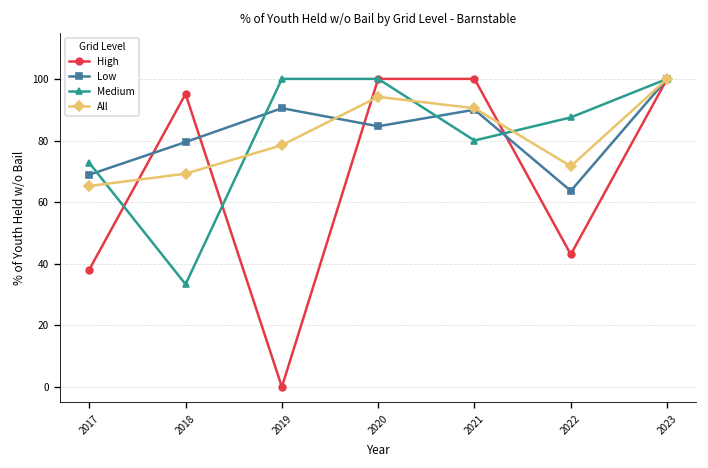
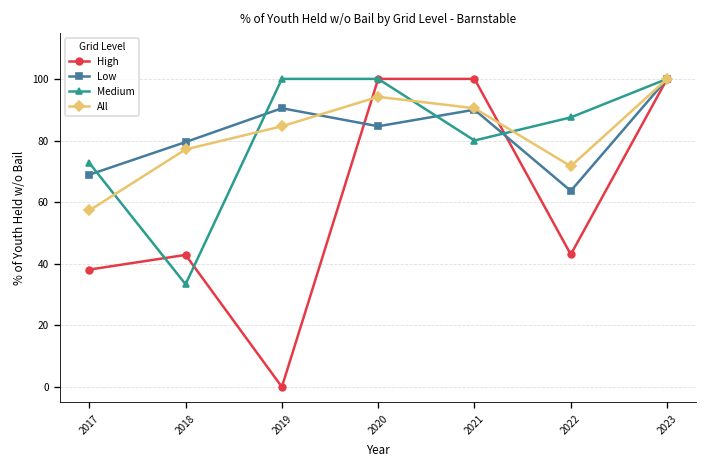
  {
    "High": {
      "2017": 38,
-     "2018": 95,
+     "2018": 43,
      "2019": 0,
      "2021": 100,
      "2022": 43
    },
    "All": {
-     "2017": 65,
-     "2018": 69,
-     "2019": 78,
+     "2017": 57,
+     "2018": 77,
+     "2019": 85,
      "2020": 94,
      "2022": 72
    }
  }
